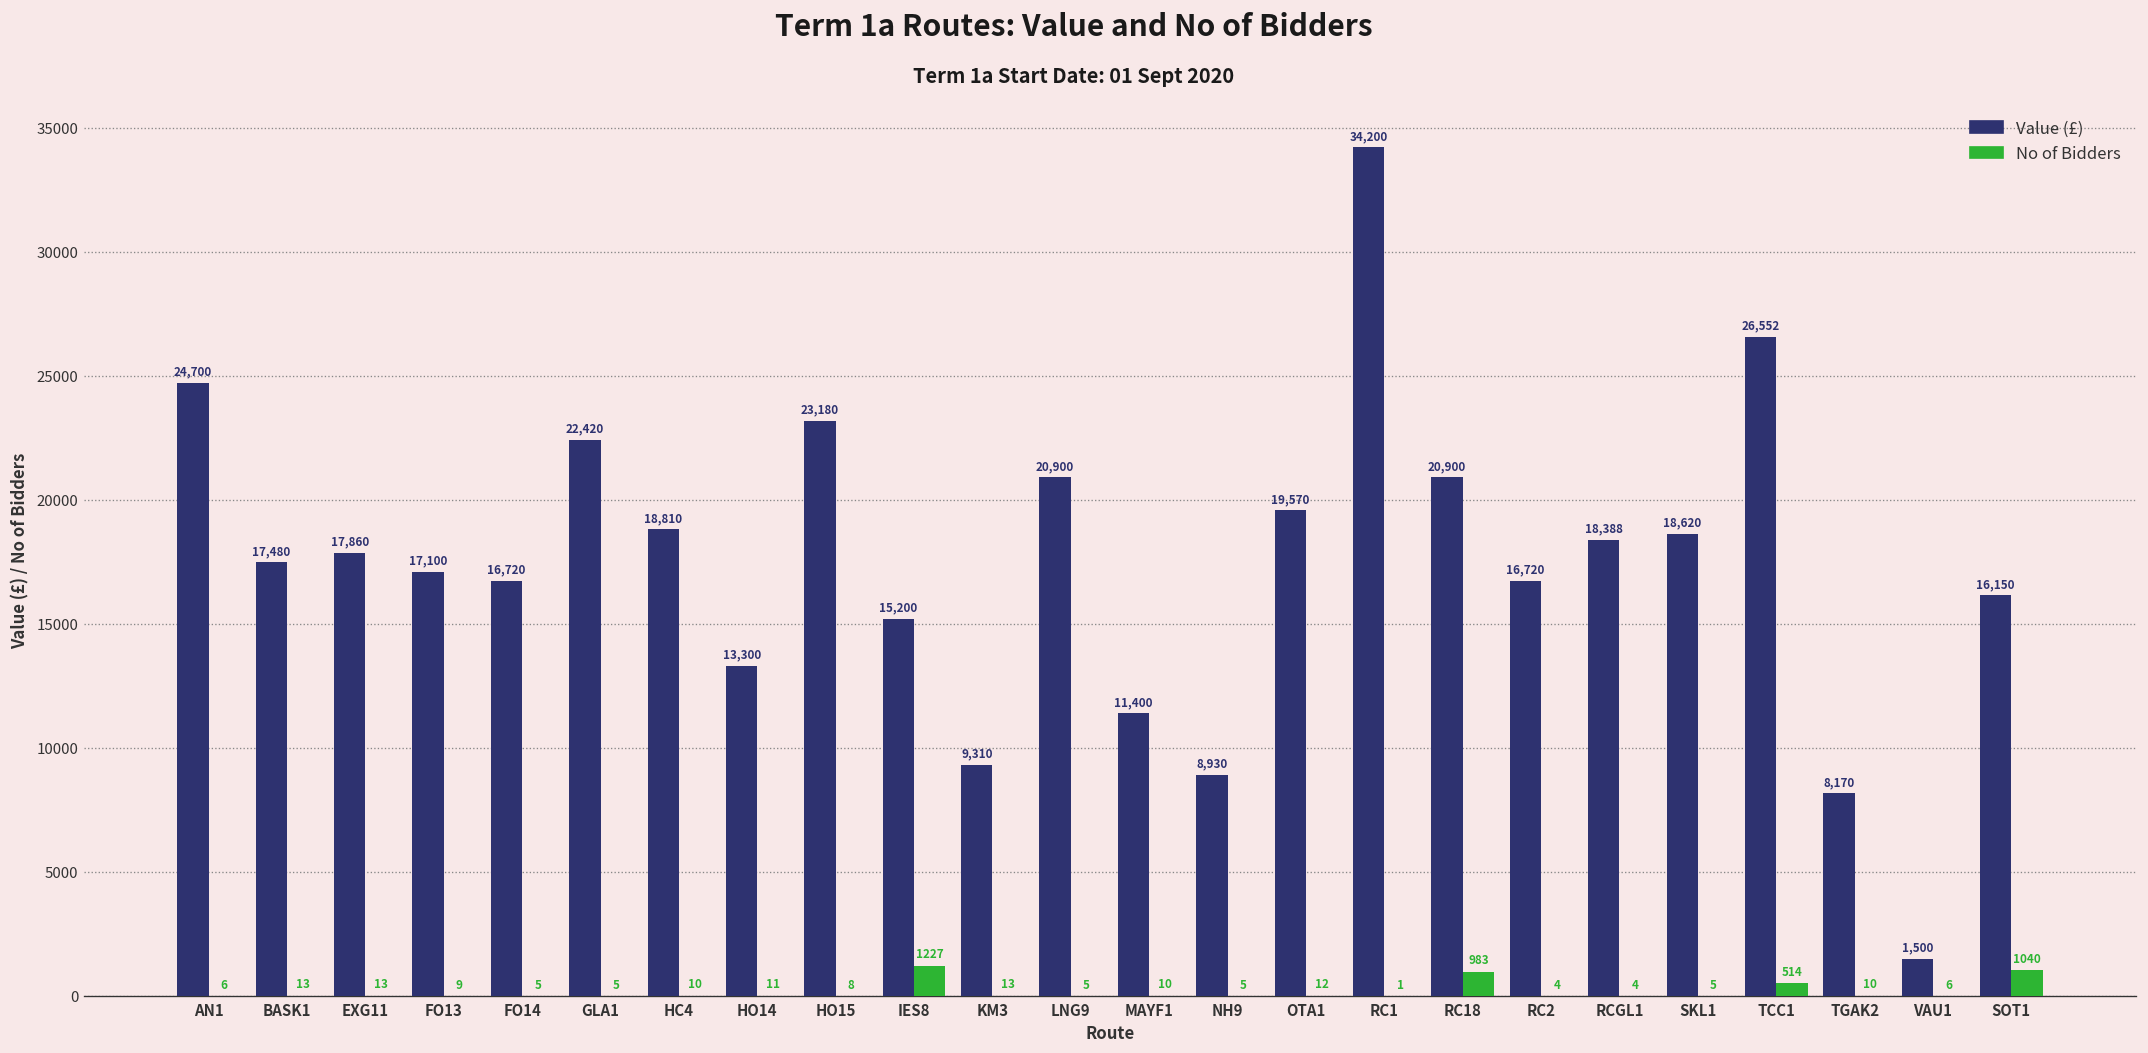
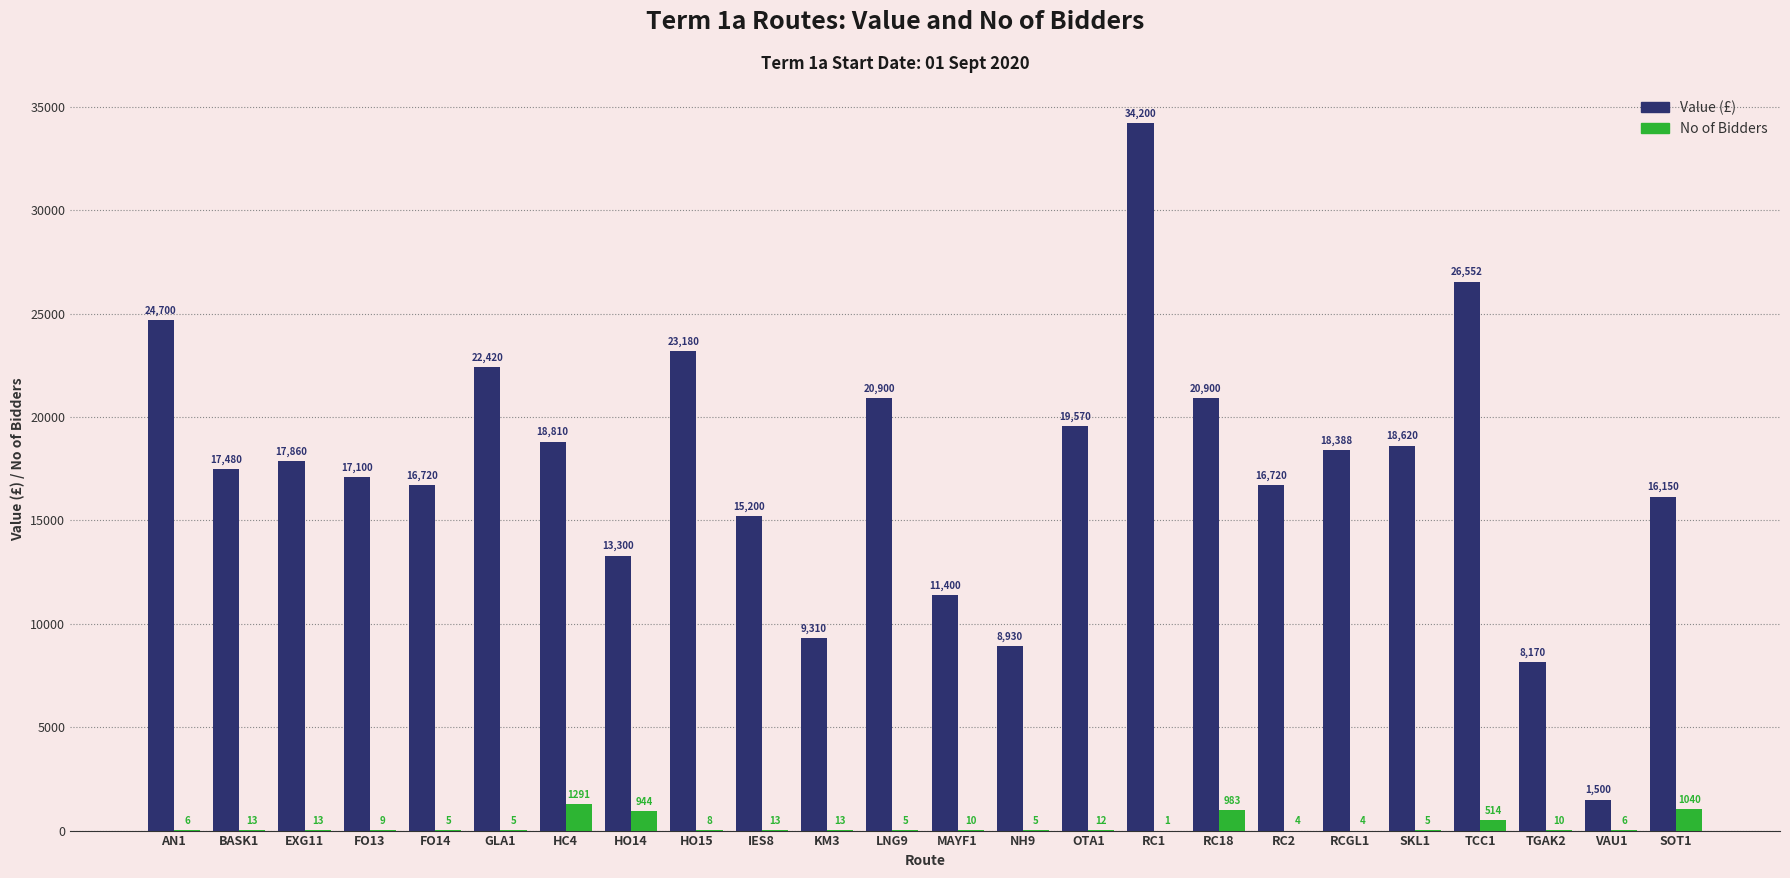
  {
    "No of Bidders": {
      "AN1": 6,
      "BASK1": 13,
      "EXG11": 13,
      "FO13": 9,
      "FO14": 5,
      "GLA1": 5,
-     "HC4": 10,
-     "HO14": 11,
+     "HC4": 1291,
+     "HO14": 944,
      "HO15": 8,
-     "IES8": 1227,
+     "IES8": 13,
      "KM3": 13,
      "LNG9": 5,
      "MAYF1": 10,
      "NH9": 5,
      "OTA1": 12,
      "RC1": 1,
      "RC18": 983,
      "RC2": 4,
      "RCGL1": 4,
      "SKL1": 5,
      "TCC1": 514,
      "TGAK2": 10,
      "VAU1": 6,
      "SOT1": 1040
    }
  }
